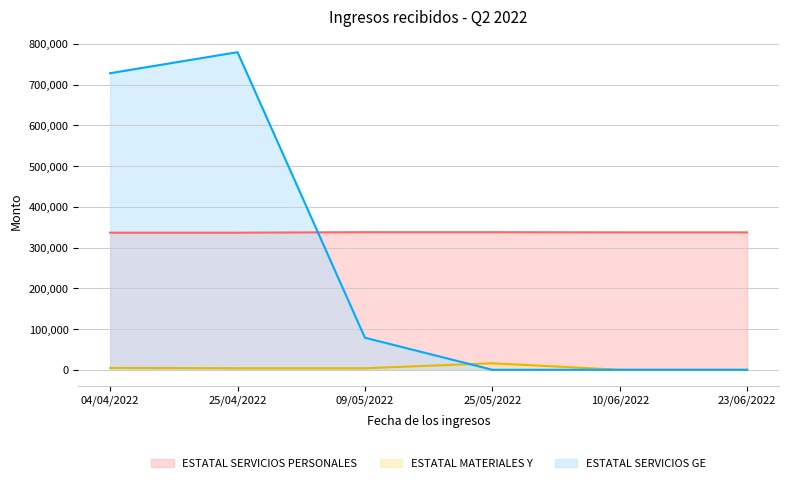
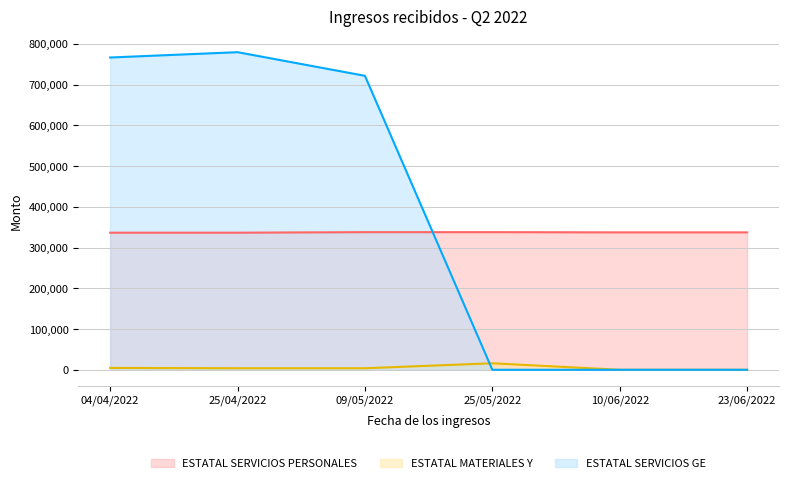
  {
    "ESTATAL SERVICIOS GE": {
-     "04/04/2022": "730,000",
+     "04/04/2022": "770,000",
      "25/04/2022": "780,000",
-     "09/05/2022": "80,000",
+     "09/05/2022": "720,000",
      "25/05/2022": "0"
    }
  }
